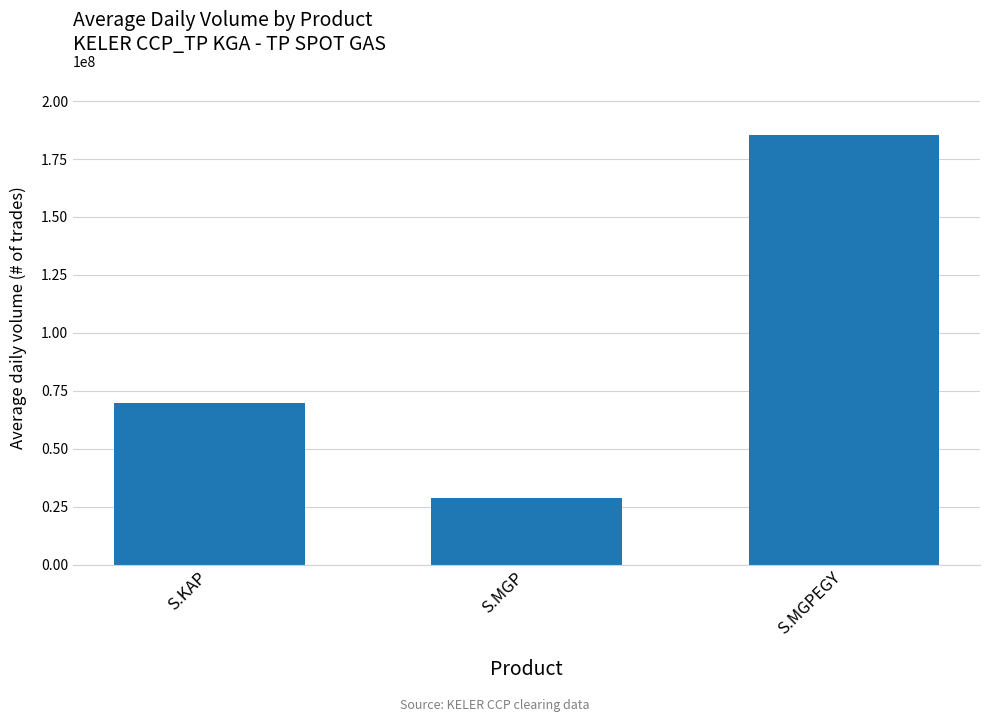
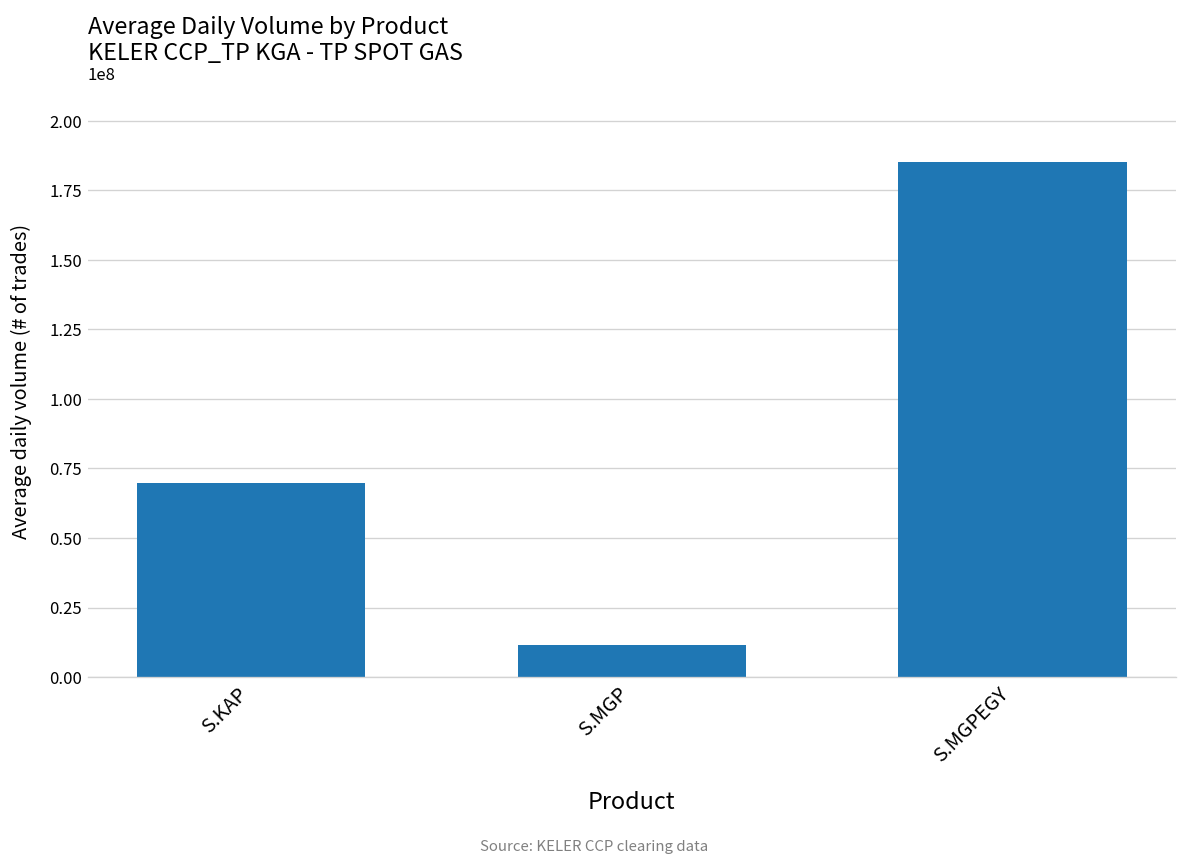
  {
    "S.KAP": 70000000,
-   "S.MGP": 29000000,
+   "S.MGP": 12000000,
    "S.MGPEGY": 185000000
  }
